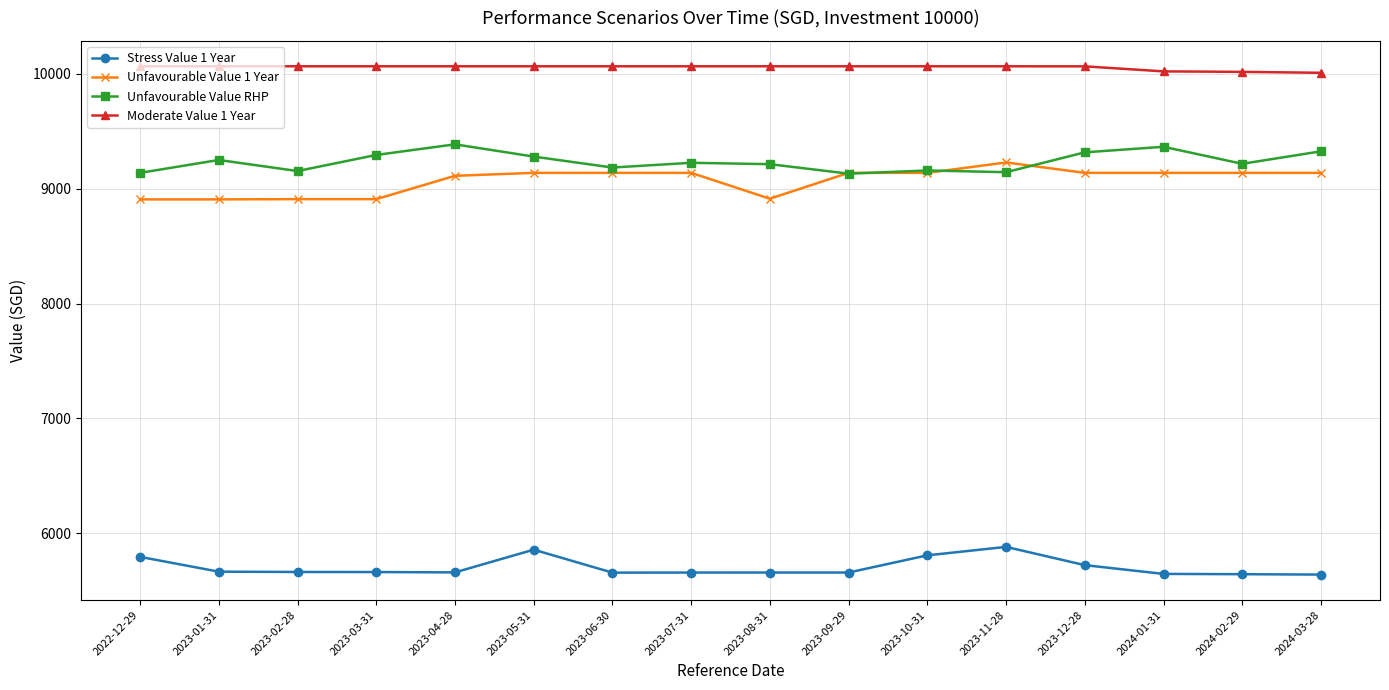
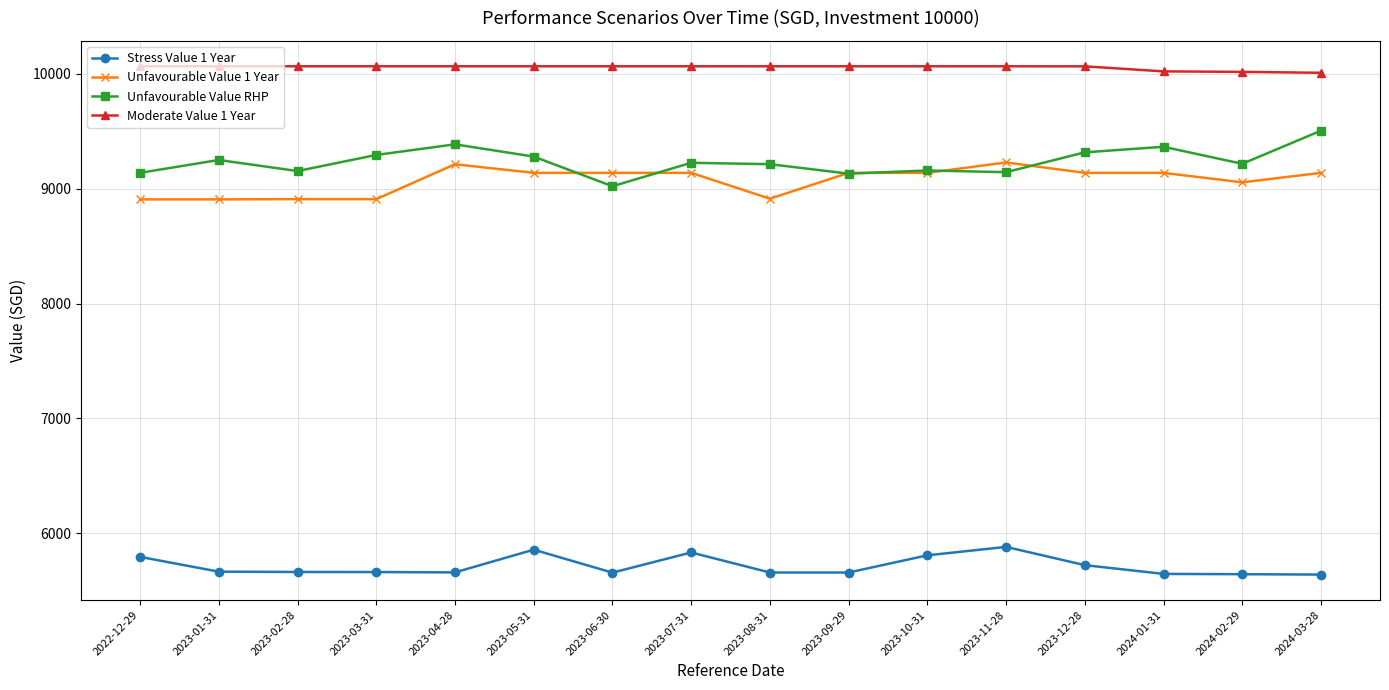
  {
    "Stress Value 1 Year": {
      "2022-12-29": 5790,
      "2023-01-31": 5670,
      "2023-02-28": 5660,
      "2023-03-31": 5660,
      "2023-04-28": 5660,
      "2023-05-31": 5860,
      "2023-06-30": 5660,
-     "2023-07-31": 5660,
+     "2023-07-31": 5830,
      "2023-08-31": 5660,
      "2023-09-29": 5660,
      "2023-10-31": 5810,
      "2023-11-28": 5880,
      "2023-12-28": 5720,
      "2024-01-31": 5650,
      "2024-02-29": 5640,
      "2024-03-28": 5640
    },
    "Unfavourable Value 1 Year": {
      "2022-12-29": 8910,
      "2023-01-31": 8910,
      "2023-02-28": 8910,
      "2023-03-31": 8910,
-     "2023-04-28": 9110,
+     "2023-04-28": 9210,
      "2023-05-31": 9140,
      "2023-06-30": 9140,
      "2023-07-31": 9140,
      "2023-08-31": 8910,
      "2023-11-28": 9230,
      "2023-12-28": 9140,
      "2024-01-31": 9140,
-     "2024-02-29": 9140,
+     "2024-02-29": 9060,
      "2024-03-28": 9140
    },
    "Unfavourable Value RHP": {
      "2022-12-29": 9140,
      "2023-01-31": 9250,
      "2023-02-28": 9150,
      "2023-03-31": 9290,
      "2023-04-28": 9390,
      "2023-05-31": 9280,
-     "2023-06-30": 9180,
+     "2023-06-30": 9020,
      "2023-07-31": 9230,
      "2023-08-31": 9210,
      "2023-11-28": 9140,
      "2023-12-28": 9320,
      "2024-01-31": 9360,
      "2024-02-29": 9220,
-     "2024-03-28": 9330
+     "2024-03-28": 9500
    },
    "Moderate Value 1 Year": {
      "2023-02-28": 10070,
      "2023-03-31": 10070,
      "2023-04-28": 10070,
      "2023-05-31": 10070,
      "2023-06-30": 10070,
      "2023-07-31": 10070,
      "2023-08-31": 10070,
      "2023-09-29": 10070,
      "2023-10-31": 10070,
      "2023-11-28": 10070,
      "2023-12-28": 10070,
      "2024-01-31": 10020,
      "2024-02-29": 10020,
      "2024-03-28": 10010
    }
  }
